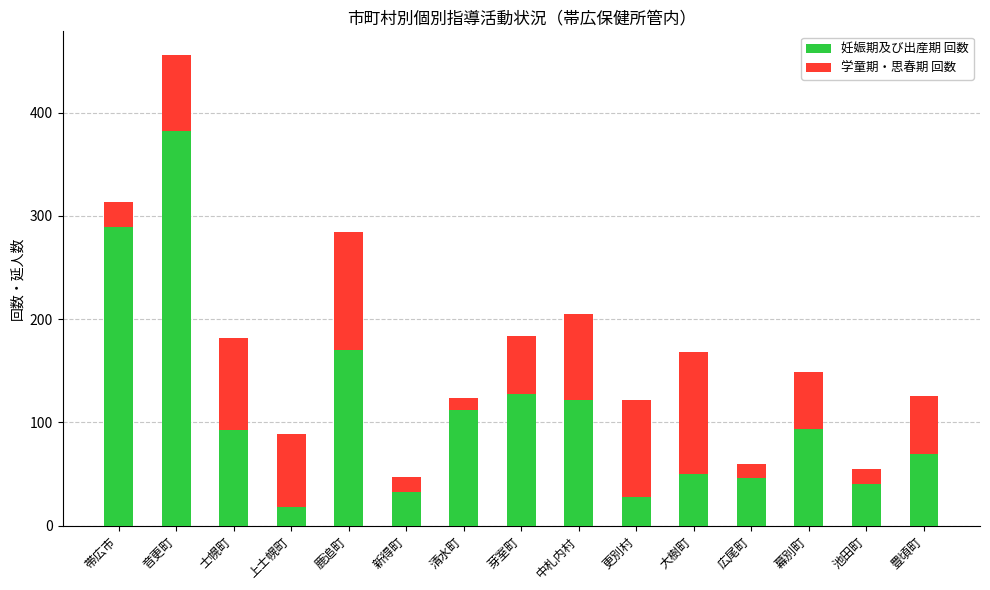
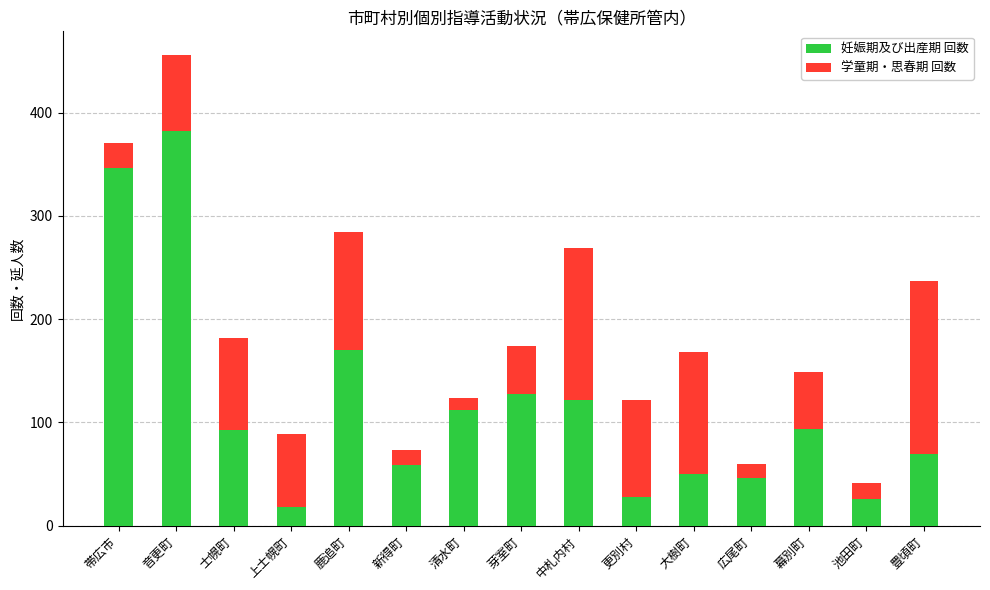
  {
    "妊娠期及び出産期 回数": {
-     "帯広市": 289,
+     "帯広市": 346,
      "音更町": 382,
      "士幌町": 93,
      "上士幌町": 18,
      "鹿追町": 170,
-     "新得町": 33,
+     "新得町": 59,
      "清水町": 112,
      "芽室町": 128,
      "中札内村": 122,
      "更別村": 28,
      "大樹町": 50,
      "広尾町": 46,
      "幕別町": 94,
-     "池田町": 40,
+     "池田町": 26,
      "豊頃町": 69
    },
    "学童期・思春期 回数": {
      "帯広市": 25,
      "音更町": 74,
      "士幌町": 89,
      "上士幌町": 71,
      "鹿追町": 114,
      "新得町": 14,
      "清水町": 12,
-     "芽室町": 56,
-     "中札内村": 83,
+     "芽室町": 46,
+     "中札内村": 147,
      "更別村": 94,
      "大樹町": 118,
      "広尾町": 14,
      "幕別町": 55,
      "池田町": 15,
-     "豊頃町": 57
+     "豊頃町": 168
    }
  }
